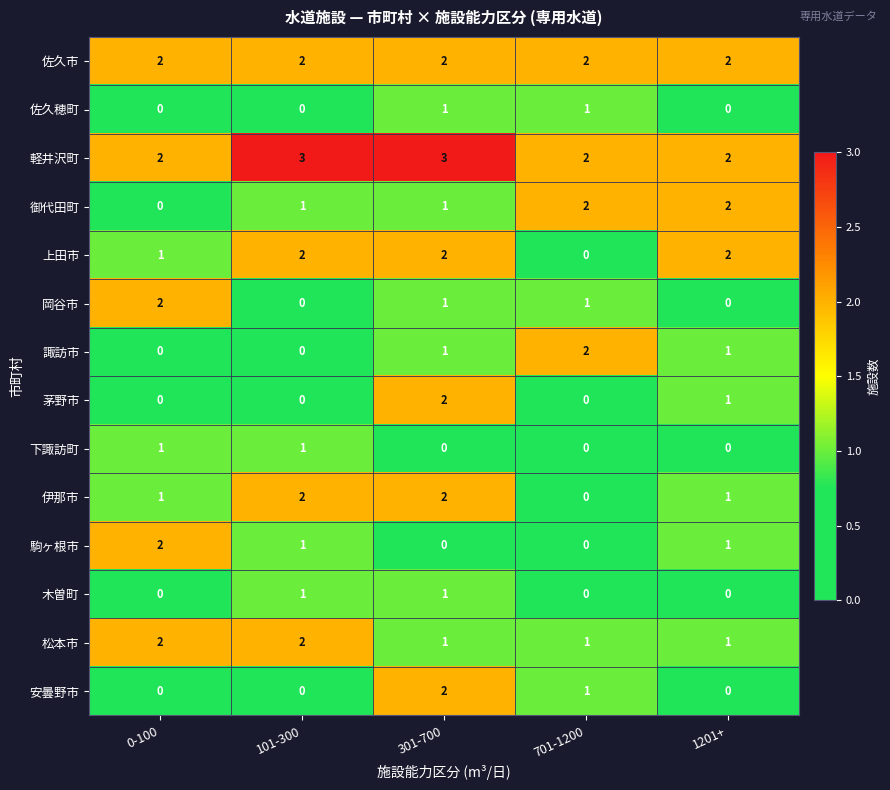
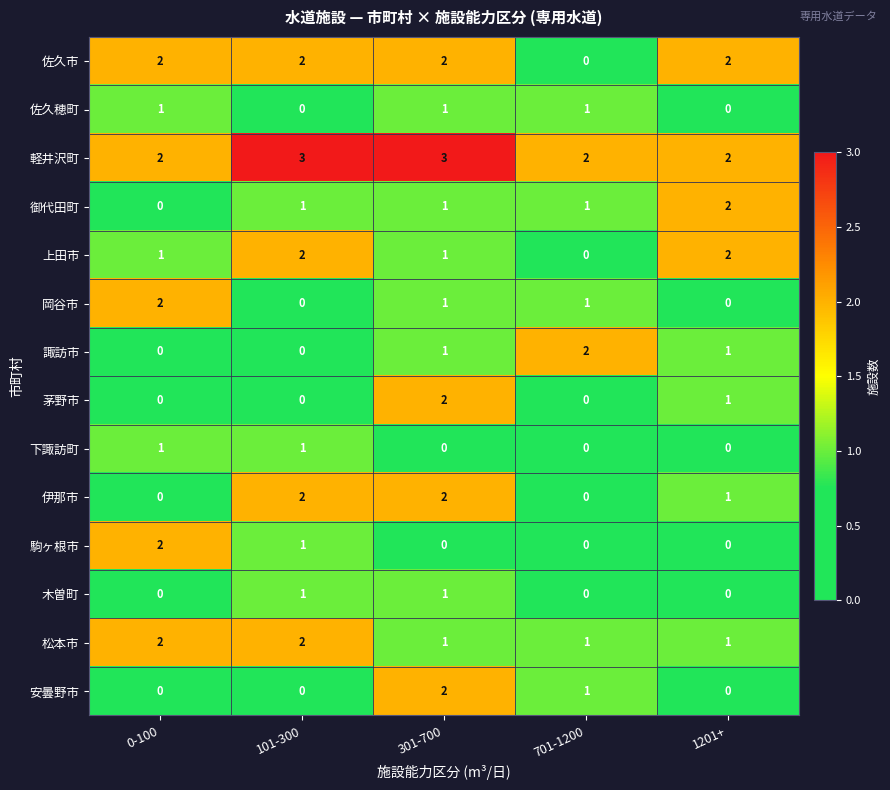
  {
    "佐久市": {
      "0-100": 2,
      "101-300": 2,
      "301-700": 2,
-     "701-1200": 2,
+     "701-1200": 0,
      "1201+": 2
    },
    "佐久穂町": {
-     "0-100": 0,
+     "0-100": 1,
      "101-300": 0,
      "301-700": 1,
      "701-1200": 1,
      "1201+": 0
    },
    "軽井沢町": {
      "0-100": 2,
      "101-300": 3,
      "301-700": 3,
      "701-1200": 2,
      "1201+": 2
    },
    "御代田町": {
      "0-100": 0,
      "101-300": 1,
      "301-700": 1,
-     "701-1200": 2,
+     "701-1200": 1,
      "1201+": 2
    },
    "上田市": {
      "0-100": 1,
      "101-300": 2,
-     "301-700": 2,
+     "301-700": 1,
      "701-1200": 0,
      "1201+": 2
    },
    "岡谷市": {
      "0-100": 2,
      "101-300": 0,
      "301-700": 1,
      "701-1200": 1,
      "1201+": 0
    },
    "諏訪市": {
      "0-100": 0,
      "101-300": 0,
      "301-700": 1,
      "701-1200": 2,
      "1201+": 1
    },
    "茅野市": {
      "0-100": 0,
      "101-300": 0,
      "301-700": 2,
      "701-1200": 0,
      "1201+": 1
    },
    "下諏訪町": {
      "0-100": 1,
      "101-300": 1,
      "301-700": 0,
      "701-1200": 0,
      "1201+": 0
    },
    "伊那市": {
-     "0-100": 1,
+     "0-100": 0,
      "101-300": 2,
      "301-700": 2,
      "701-1200": 0,
      "1201+": 1
    },
    "駒ヶ根市": {
      "0-100": 2,
      "101-300": 1,
      "301-700": 0,
      "701-1200": 0,
-     "1201+": 1
+     "1201+": 0
    },
    "木曽町": {
      "0-100": 0,
      "101-300": 1,
      "301-700": 1,
      "701-1200": 0,
      "1201+": 0
    },
    "松本市": {
      "0-100": 2,
      "101-300": 2,
      "301-700": 1,
      "701-1200": 1,
      "1201+": 1
    },
    "安曇野市": {
      "0-100": 0,
      "101-300": 0,
      "301-700": 2,
      "701-1200": 1,
      "1201+": 0
    }
  }
